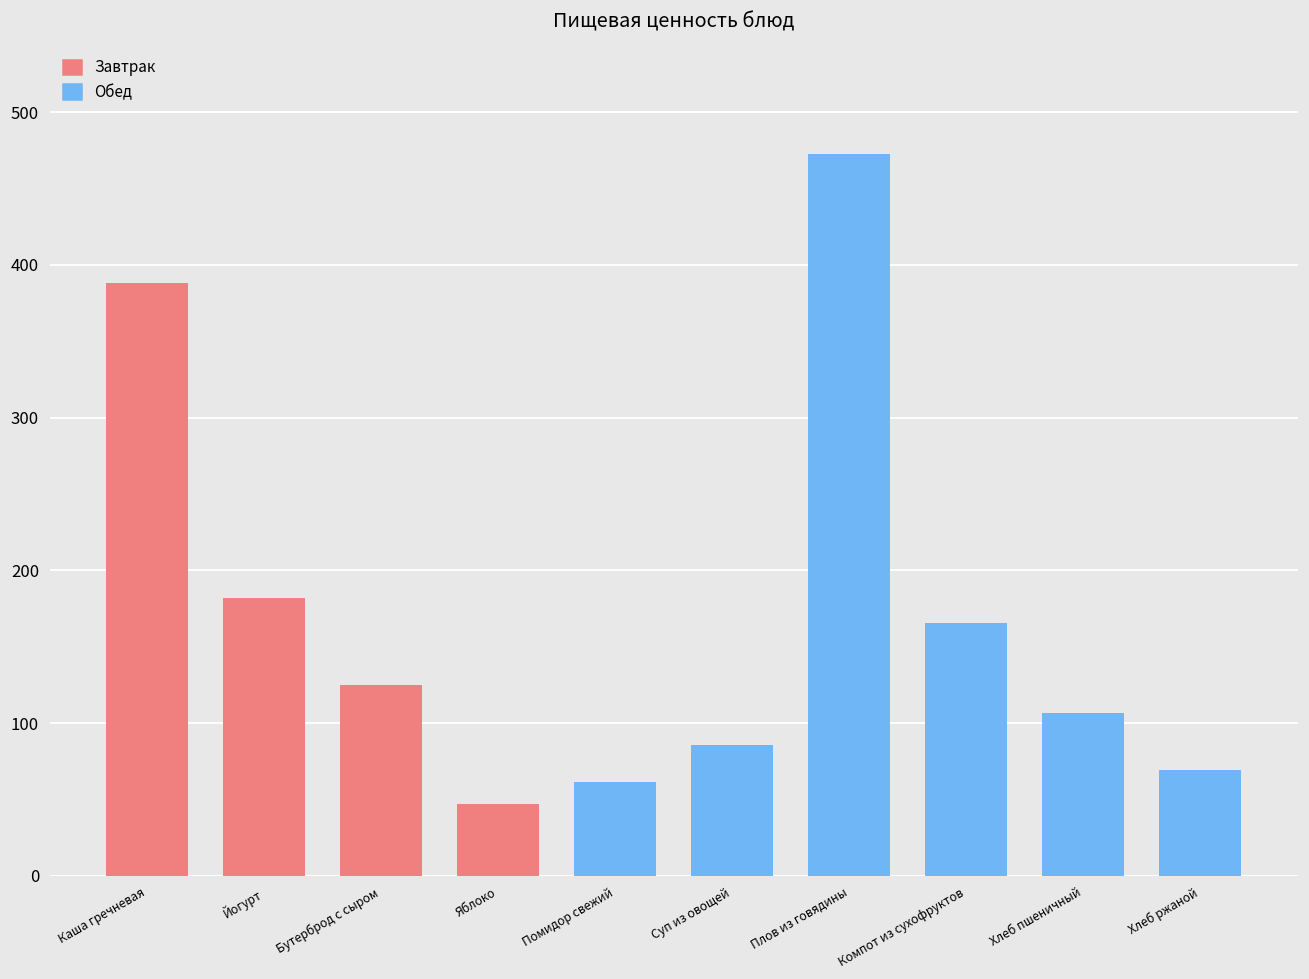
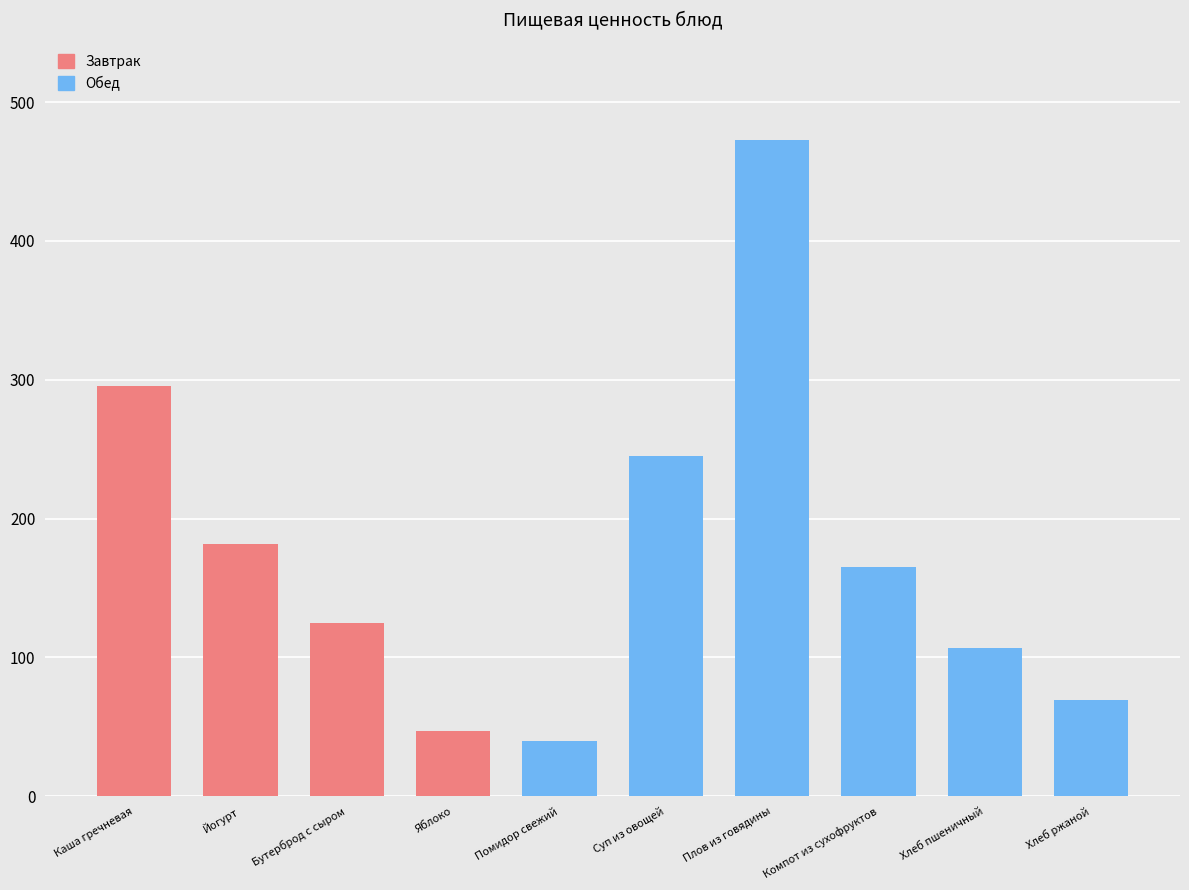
  {
-   "Каша гречневая": 388,
+   "Каша гречневая": 296,
    "Йогурт": 182,
    "Бутерброд с сыром": 125,
    "Яблоко": 47,
-   "Помидор свежий": 61,
-   "Суп из овощей": 86,
+   "Помидор свежий": 40,
+   "Суп из овощей": 245,
    "Плов из говядины": 473,
    "Компот из сухофруктов": 165,
    "Хлеб пшеничный": 107,
    "Хлеб ржаной": 70
  }
